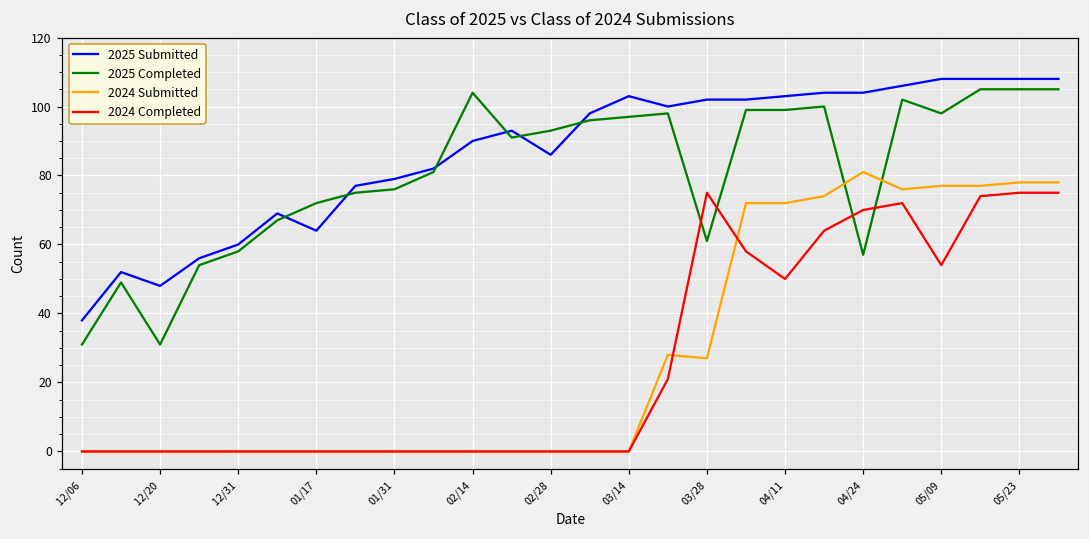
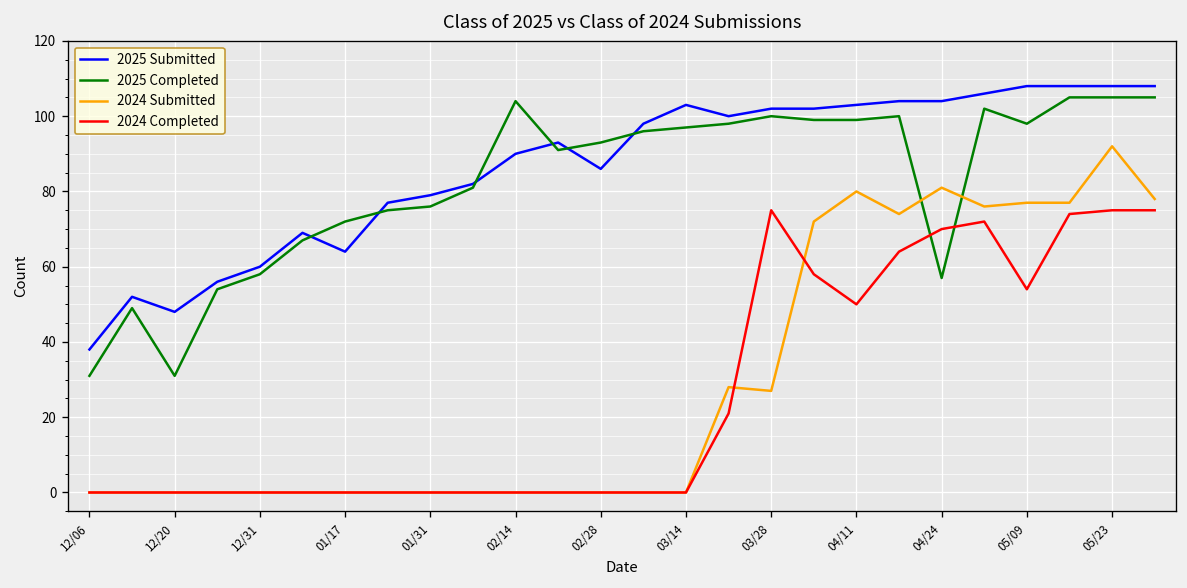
  {
    "2025 Submitted": {
      "12/06": 38,
      "12/20": 48,
      "12/31": 60,
      "01/17": 64,
      "01/31": 79,
      "02/14": 90,
      "02/28": 86,
      "03/14": 103,
      "03/28": 102,
      "04/11": 103,
      "04/24": 104,
      "05/09": 108,
      "05/23": 108
    },
    "2025 Completed": {
      "12/06": 31,
      "12/20": 31,
      "12/31": 58,
      "01/17": 72,
      "01/31": 76,
      "02/14": 104,
      "02/28": 93,
      "03/14": 97,
-     "03/28": 61,
+     "03/28": 100,
      "04/11": 99,
      "04/24": 57,
      "05/09": 98,
      "05/23": 105
    },
    "2024 Submitted": {
      "03/28": 27,
-     "04/11": 72,
+     "04/11": 80,
      "04/24": 81,
      "05/09": 77,
-     "05/23": 78
+     "05/23": 92
    },
    "2024 Completed": {
      "03/28": 75,
      "04/11": 50,
      "04/24": 70,
      "05/09": 54,
      "05/23": 75
    }
  }
